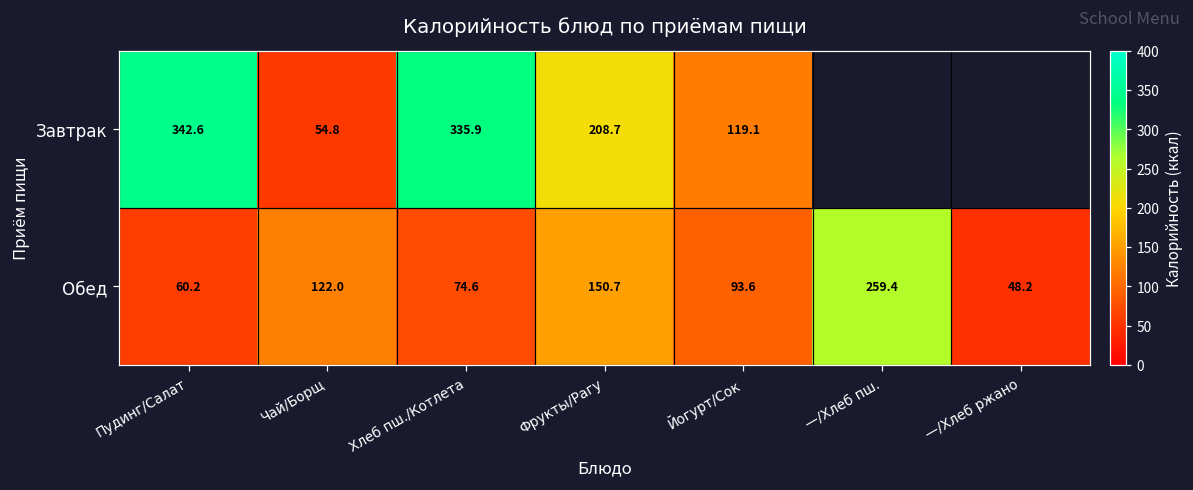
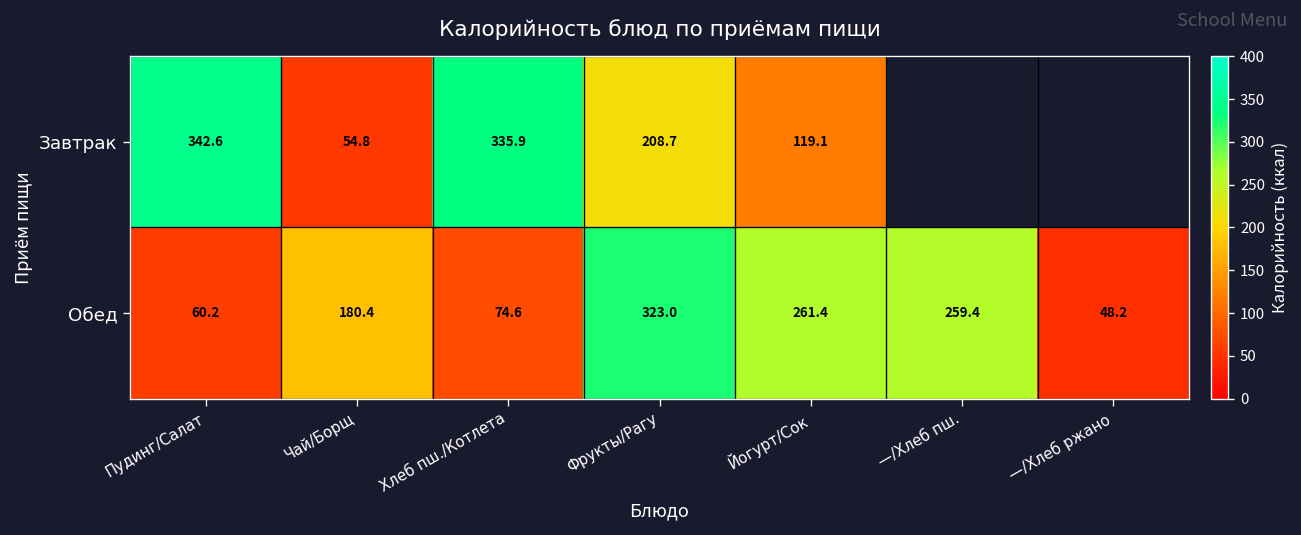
  {
    "Завтрак": {
      "Пудинг/Салат": 342.6,
      "Чай/Борщ": 54.8,
      "Хлеб пш./Котлета": 335.9,
      "Фрукты/Рагу": 208.7,
      "Йогурт/Сок": 119.1
    },
    "Обед": {
      "Пудинг/Салат": 60.2,
-     "Чай/Борщ": 122.0,
+     "Чай/Борщ": 180.4,
      "Хлеб пш./Котлета": 74.6,
-     "Фрукты/Рагу": 150.7,
-     "Йогурт/Сок": 93.6,
+     "Фрукты/Рагу": 323.0,
+     "Йогурт/Сок": 261.4,
      "—/Хлеб пш.": 259.4,
      "—/Хлеб ржано": 48.2
    }
  }
